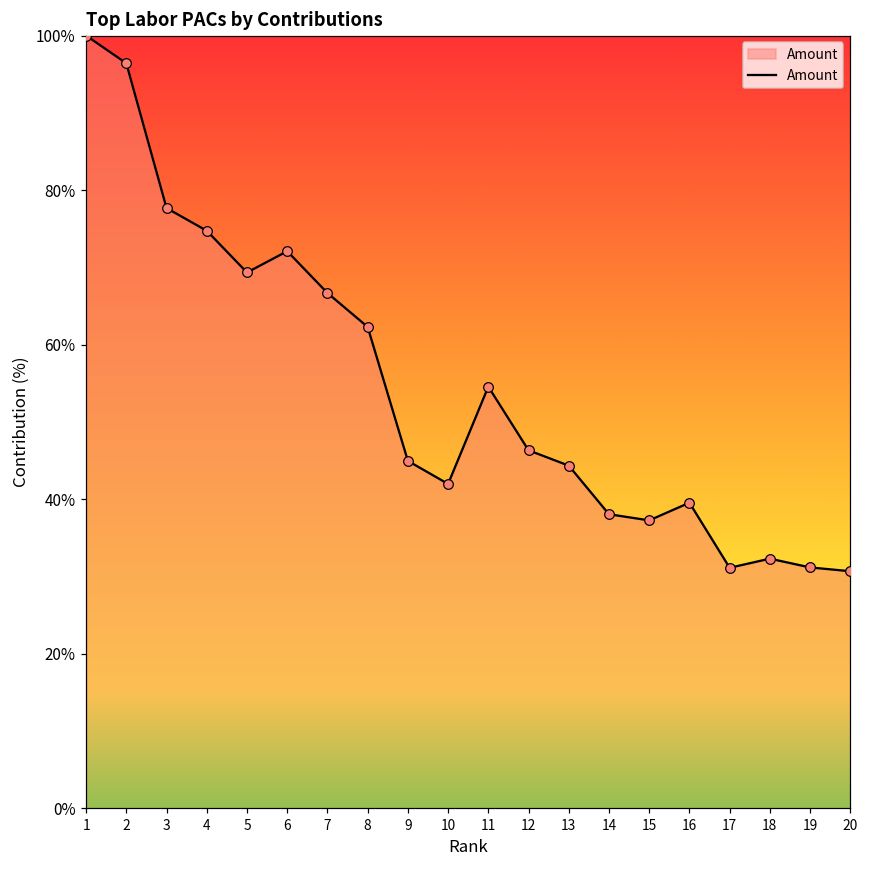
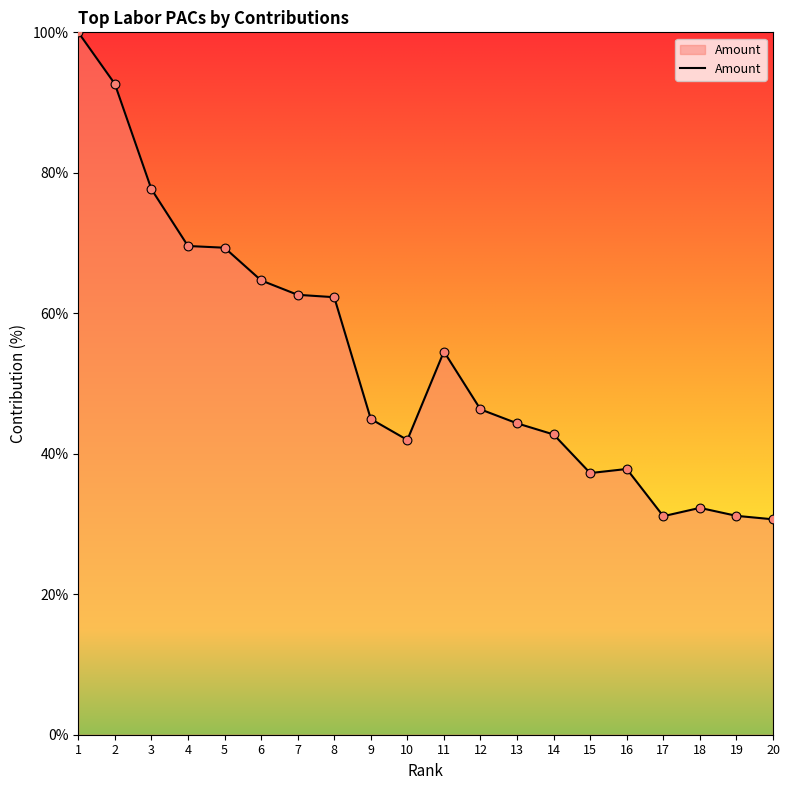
  {
    "1": "100%",
-   "2": "96%",
+   "2": "93%",
    "3": "78%",
-   "4": "75%",
+   "4": "70%",
    "5": "69%",
-   "6": "72%",
-   "7": "67%",
+   "6": "65%",
+   "7": "63%",
    "8": "62%",
    "9": "45%",
    "10": "42%",
    "11": "55%",
    "12": "46%",
    "13": "44%",
-   "14": "38%",
+   "14": "43%",
    "15": "37%",
-   "16": "40%",
+   "16": "38%",
    "17": "31%",
    "18": "32%",
    "19": "31%",
    "20": "31%"
  }
